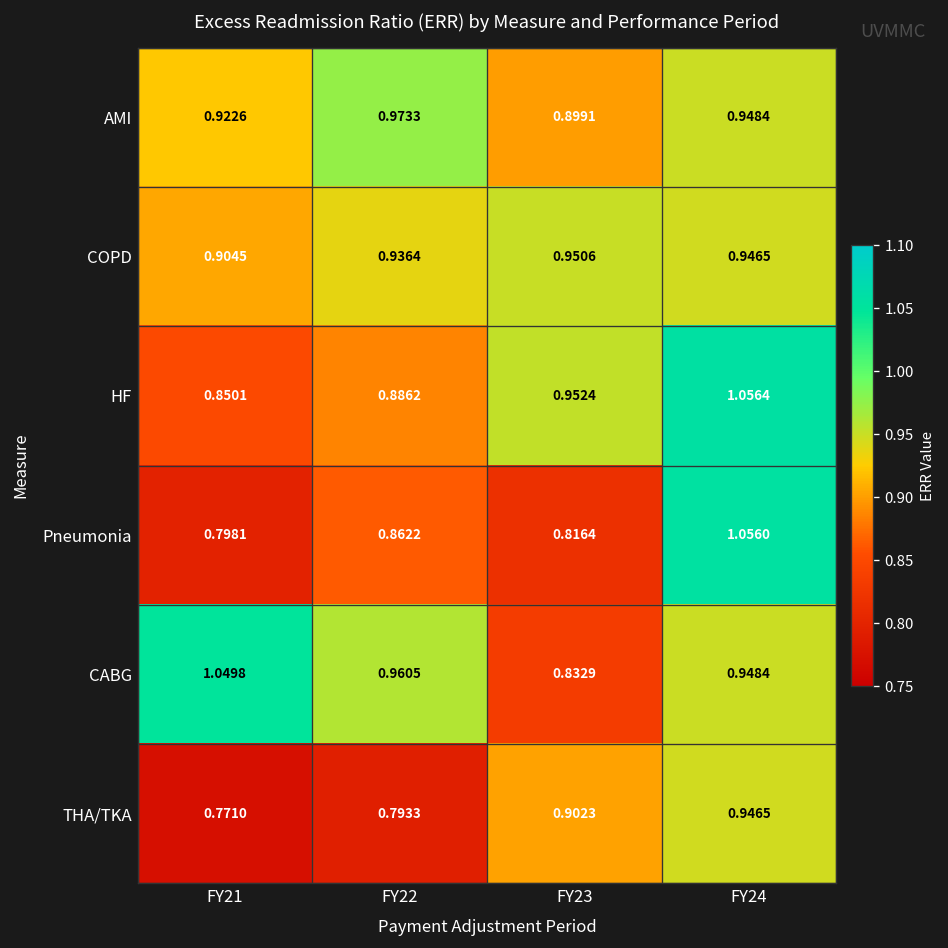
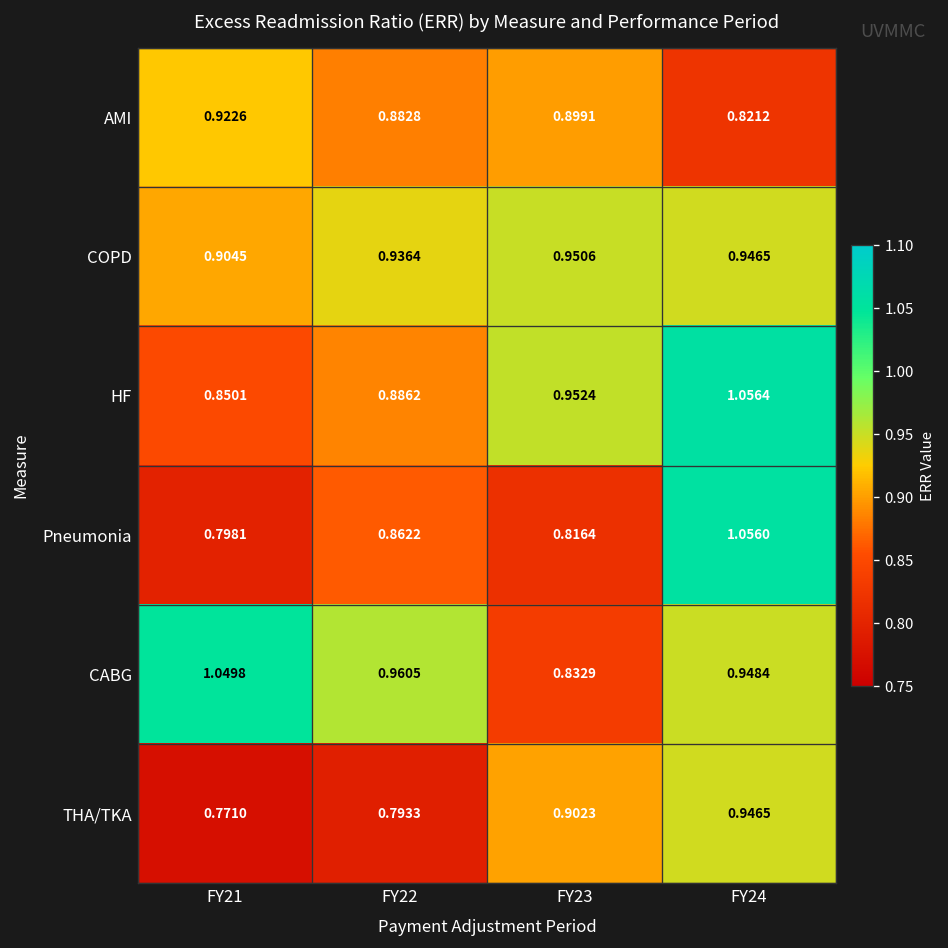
  {
    "AMI": {
      "FY21": 0.9226,
-     "FY22": 0.9733,
+     "FY22": 0.8828,
      "FY23": 0.8991,
-     "FY24": 0.9484
+     "FY24": 0.8212
    },
    "COPD": {
      "FY21": 0.9045,
      "FY22": 0.9364,
      "FY23": 0.9506,
      "FY24": 0.9465
    },
    "HF": {
      "FY21": 0.8501,
      "FY22": 0.8862,
      "FY23": 0.9524,
      "FY24": 1.0564
    },
    "Pneumonia": {
      "FY21": 0.7981,
      "FY22": 0.8622,
      "FY23": 0.8164,
      "FY24": 1.0560
    },
    "CABG": {
      "FY21": 1.0498,
      "FY22": 0.9605,
      "FY23": 0.8329,
      "FY24": 0.9484
    },
    "THA/TKA": {
      "FY21": 0.7710,
      "FY22": 0.7933,
      "FY23": 0.9023,
      "FY24": 0.9465
    }
  }
